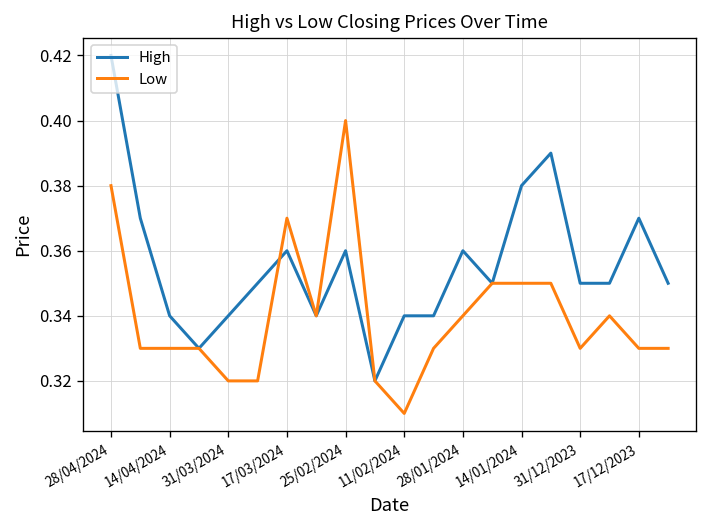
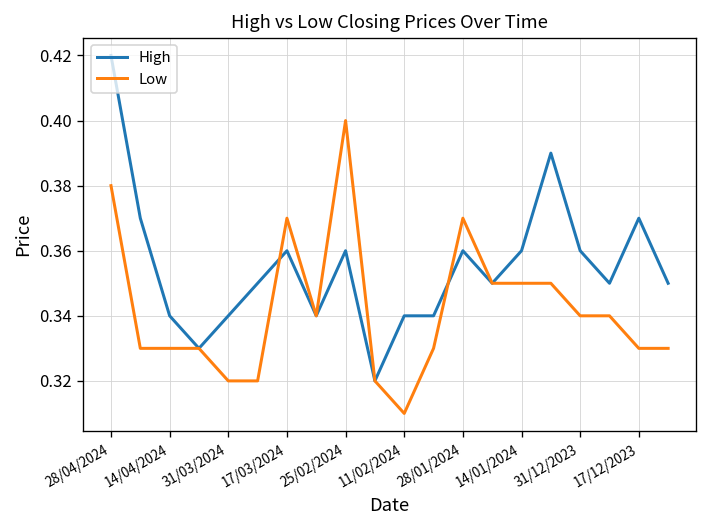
  {
    "High": {
      "14/04/2024": 0.34,
      "31/03/2024": 0.34,
      "17/03/2024": 0.36,
      "25/02/2024": 0.36,
      "11/02/2024": 0.34,
      "28/01/2024": 0.36,
-     "14/01/2024": 0.38,
-     "31/12/2023": 0.35,
+     "14/01/2024": 0.36,
+     "31/12/2023": 0.36,
      "17/12/2023": 0.37
    },
    "Low": {
      "28/04/2024": 0.38,
      "14/04/2024": 0.33,
      "31/03/2024": 0.32,
      "17/03/2024": 0.37,
      "25/02/2024": 0.40,
      "11/02/2024": 0.31,
-     "28/01/2024": 0.34,
+     "28/01/2024": 0.37,
      "14/01/2024": 0.35,
-     "31/12/2023": 0.33,
+     "31/12/2023": 0.34,
      "17/12/2023": 0.33
    }
  }
